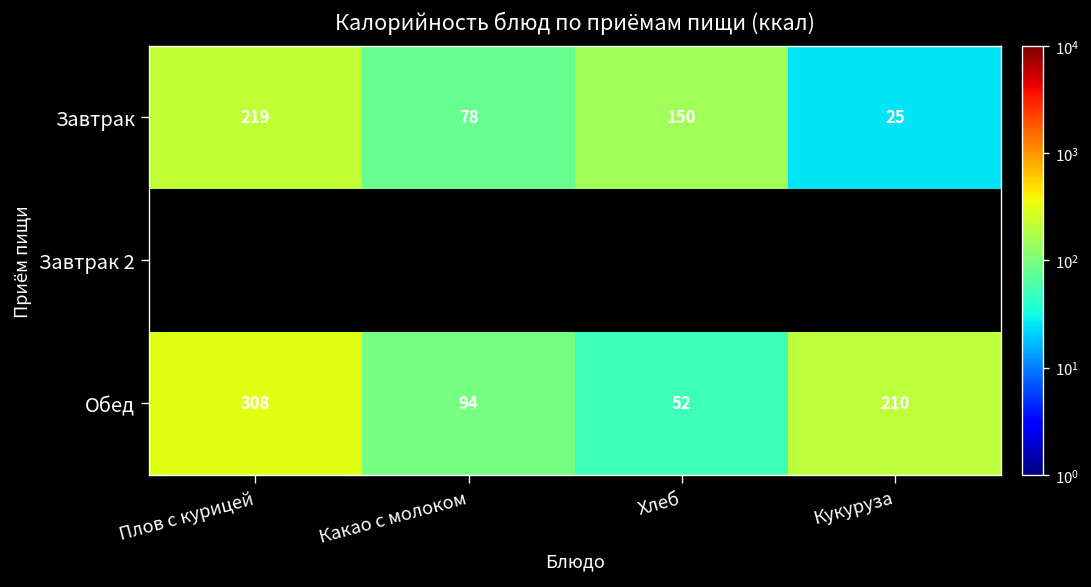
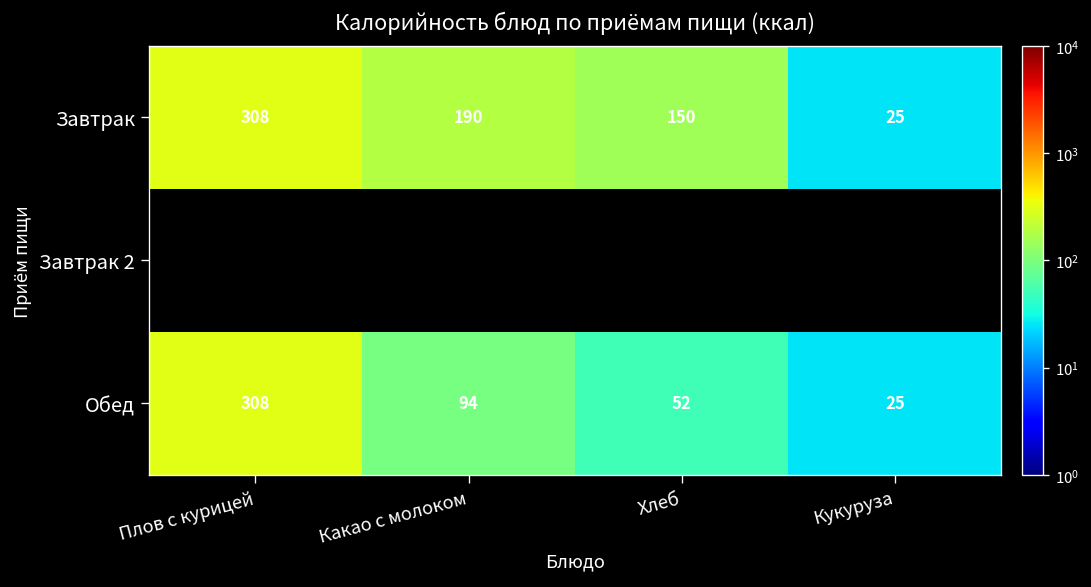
  {
    "Завтрак": {
-     "Плов с курицей": 219,
-     "Какао с молоком": 78,
+     "Плов с курицей": 308,
+     "Какао с молоком": 190,
      "Хлеб": 150,
      "Кукуруза": 25
    },
    "Обед": {
      "Плов с курицей": 308,
      "Какао с молоком": 94,
      "Хлеб": 52,
-     "Кукуруза": 210
+     "Кукуруза": 25
    }
  }
